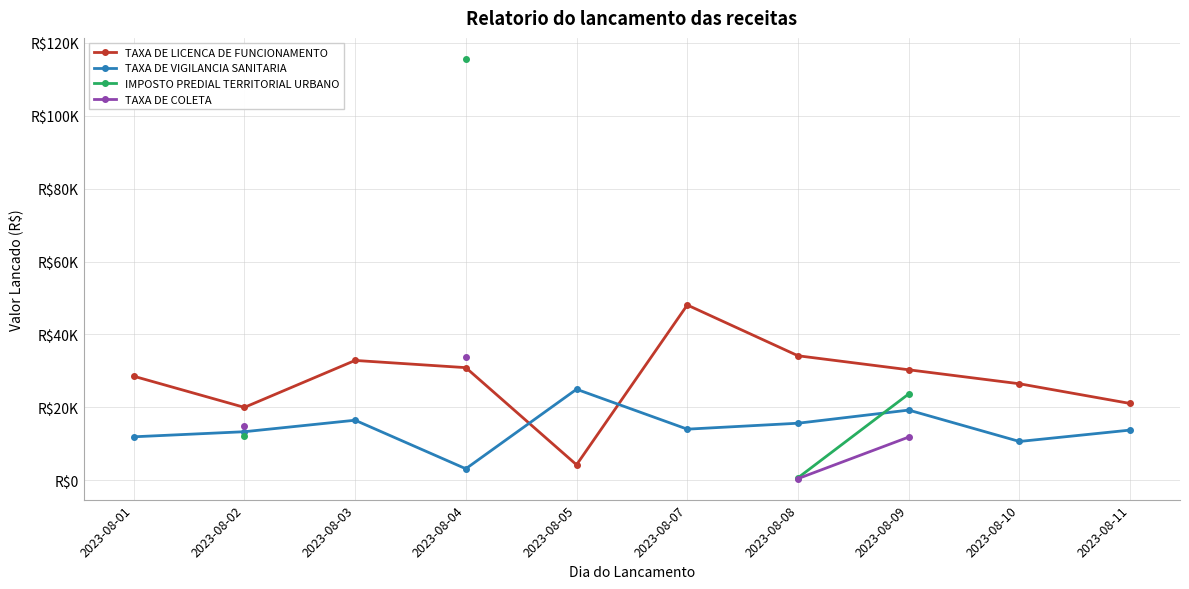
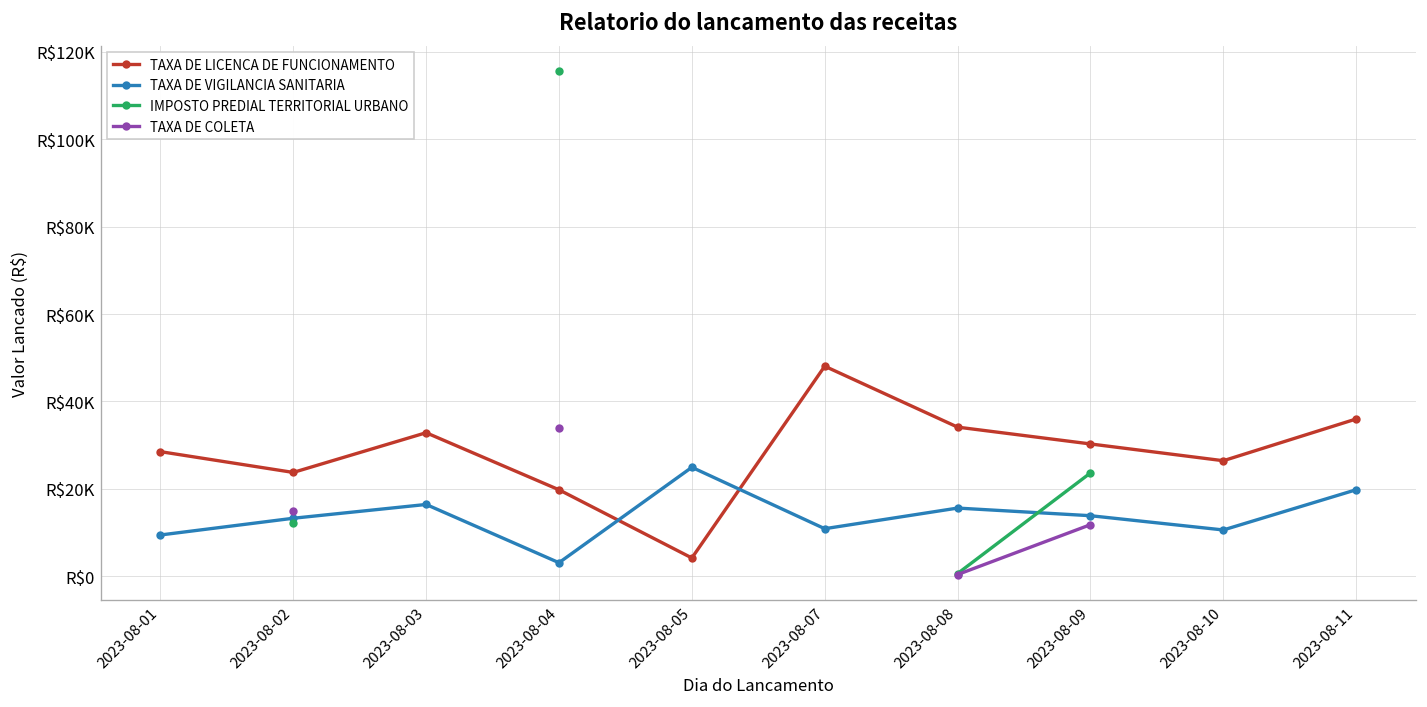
  {
    "TAXA DE LICENCA DE FUNCIONAMENTO": {
      "2023-08-01": "R$29000",
-     "2023-08-02": "R$20000",
+     "2023-08-02": "R$24000",
      "2023-08-03": "R$33000",
-     "2023-08-04": "R$31000",
+     "2023-08-04": "R$20000",
      "2023-08-05": "R$4000",
      "2023-08-07": "R$48000",
      "2023-08-08": "R$34000",
      "2023-08-09": "R$30000",
      "2023-08-10": "R$26000",
-     "2023-08-11": "R$21000"
+     "2023-08-11": "R$36000"
    },
    "TAXA DE VIGILANCIA SANITARIA": {
-     "2023-08-01": "R$12000",
+     "2023-08-01": "R$9000",
      "2023-08-02": "R$13000",
      "2023-08-03": "R$16000",
      "2023-08-04": "R$3000",
      "2023-08-05": "R$25000",
-     "2023-08-07": "R$14000",
+     "2023-08-07": "R$11000",
      "2023-08-08": "R$16000",
-     "2023-08-09": "R$19000",
+     "2023-08-09": "R$14000",
      "2023-08-10": "R$11000",
-     "2023-08-11": "R$14000"
+     "2023-08-11": "R$20000"
    },
    "IMPOSTO PREDIAL TERRITORIAL URBANO": {
      "2023-08-02": "R$12000",
      "2023-08-04": "R$116000",
      "2023-08-09": "R$24000"
    },
    "TAXA DE COLETA": {
      "2023-08-02": "R$15000",
      "2023-08-04": "R$34000",
      "2023-08-09": "R$12000"
    }
  }
